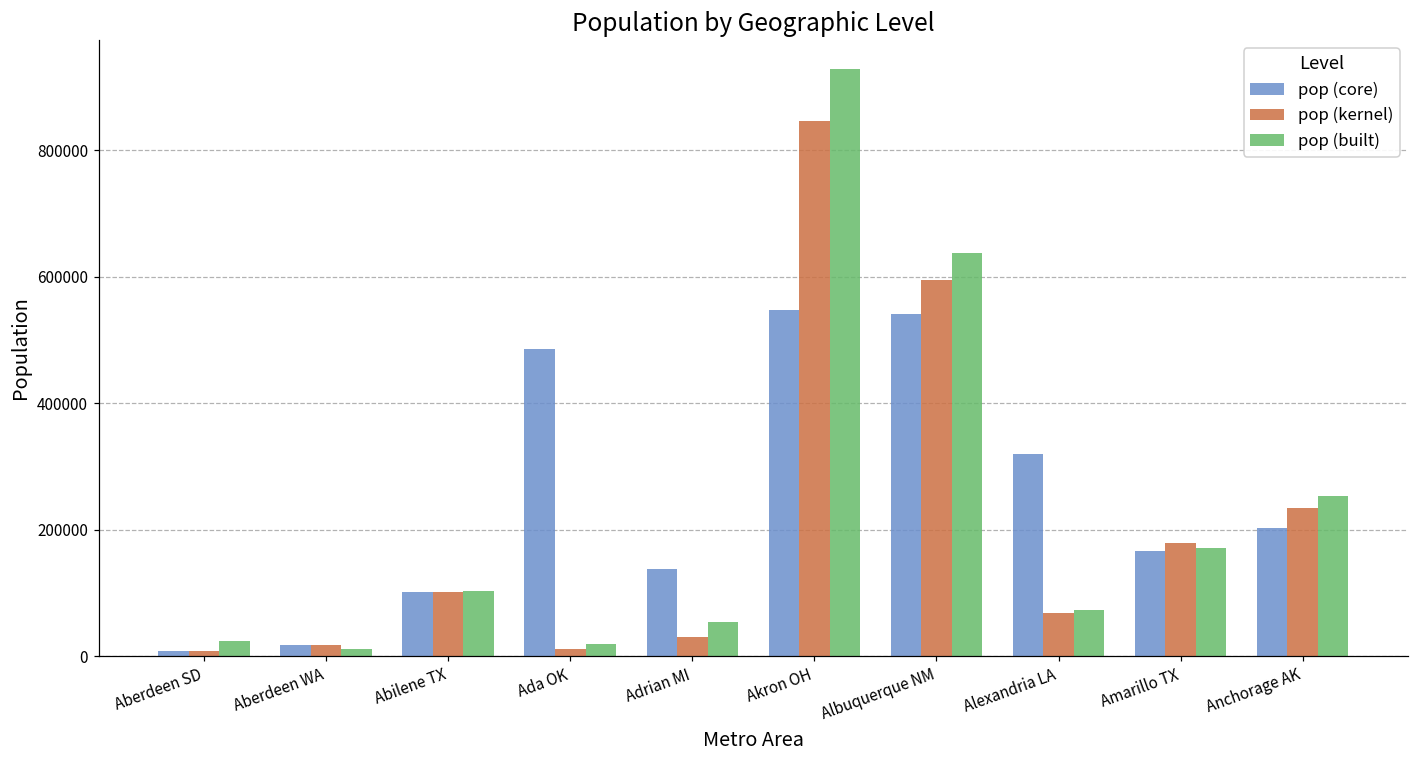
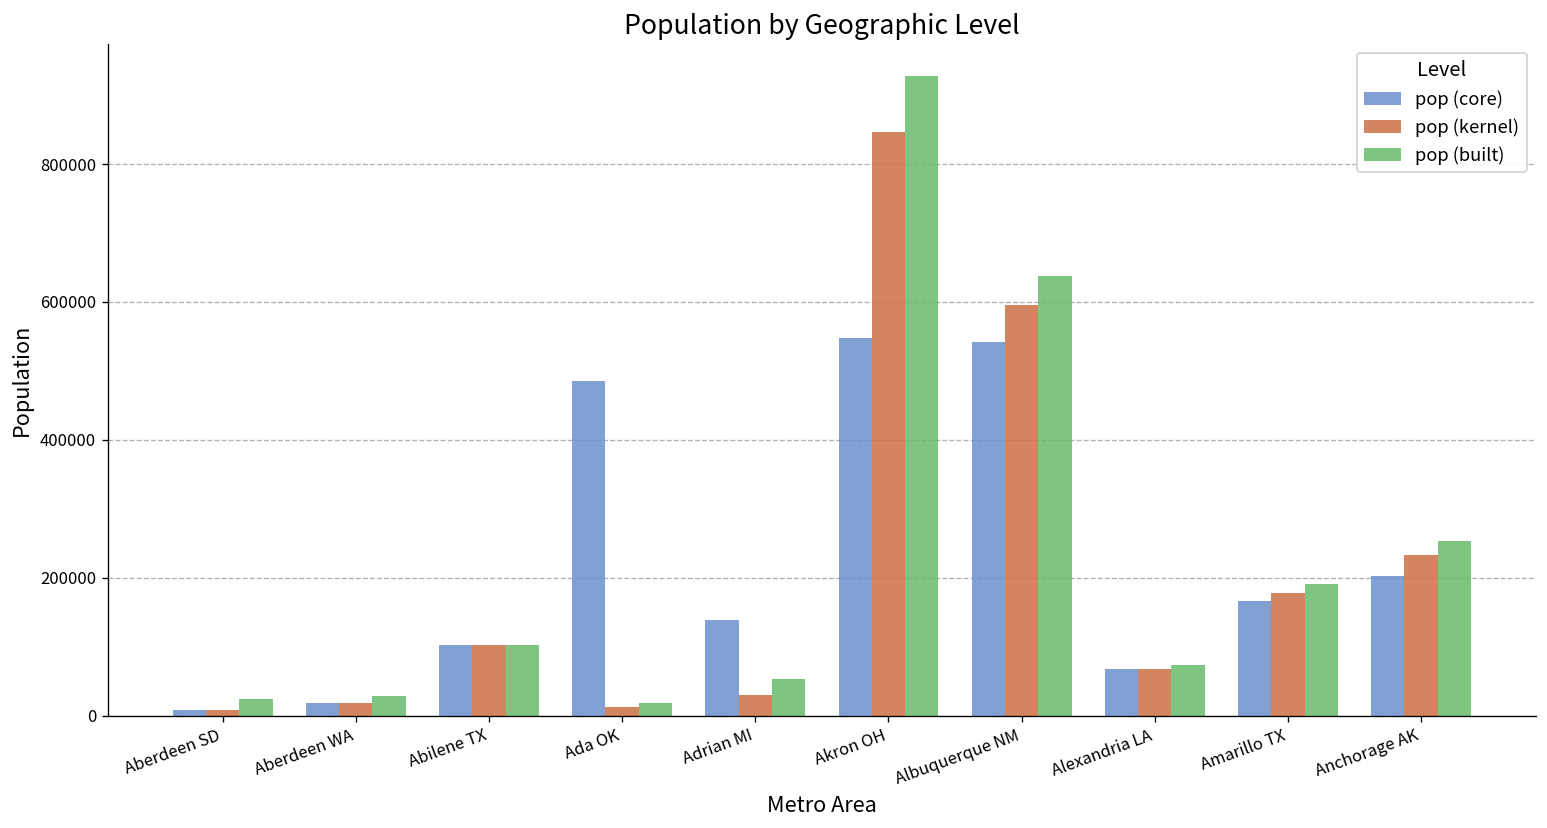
  {
    "pop (core)": {
      "Aberdeen SD": 10000,
      "Aberdeen WA": 20000,
      "Abilene TX": 100000,
      "Ada OK": 480000,
      "Adrian MI": 140000,
      "Akron OH": 550000,
      "Albuquerque NM": 540000,
-     "Alexandria LA": 320000,
+     "Alexandria LA": 70000,
      "Amarillo TX": 170000,
      "Anchorage AK": 200000
    },
    "pop (kernel)": {
      "Aberdeen SD": 10000,
      "Aberdeen WA": 20000,
      "Abilene TX": 100000,
      "Ada OK": 10000,
      "Adrian MI": 30000,
      "Akron OH": 850000,
      "Albuquerque NM": 600000,
      "Alexandria LA": 70000,
      "Amarillo TX": 180000,
      "Anchorage AK": 230000
    },
    "pop (built)": {
      "Aberdeen SD": 20000,
-     "Aberdeen WA": 10000,
+     "Aberdeen WA": 30000,
      "Abilene TX": 100000,
      "Ada OK": 20000,
      "Adrian MI": 50000,
      "Akron OH": 930000,
      "Albuquerque NM": 640000,
      "Alexandria LA": 70000,
-     "Amarillo TX": 170000,
+     "Amarillo TX": 190000,
      "Anchorage AK": 250000
    }
  }
